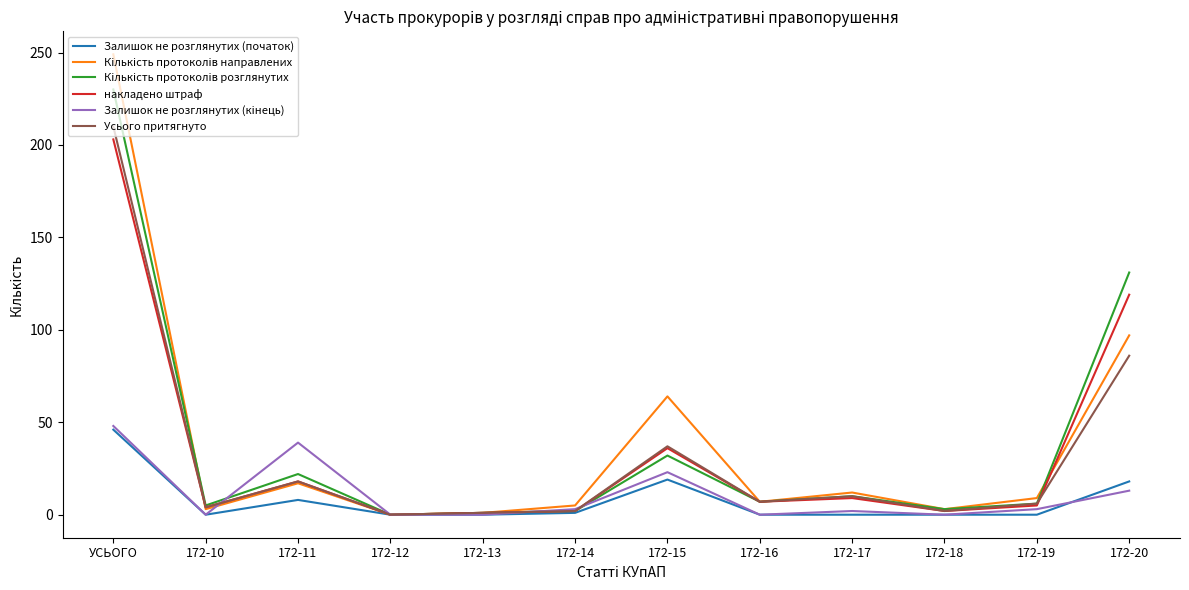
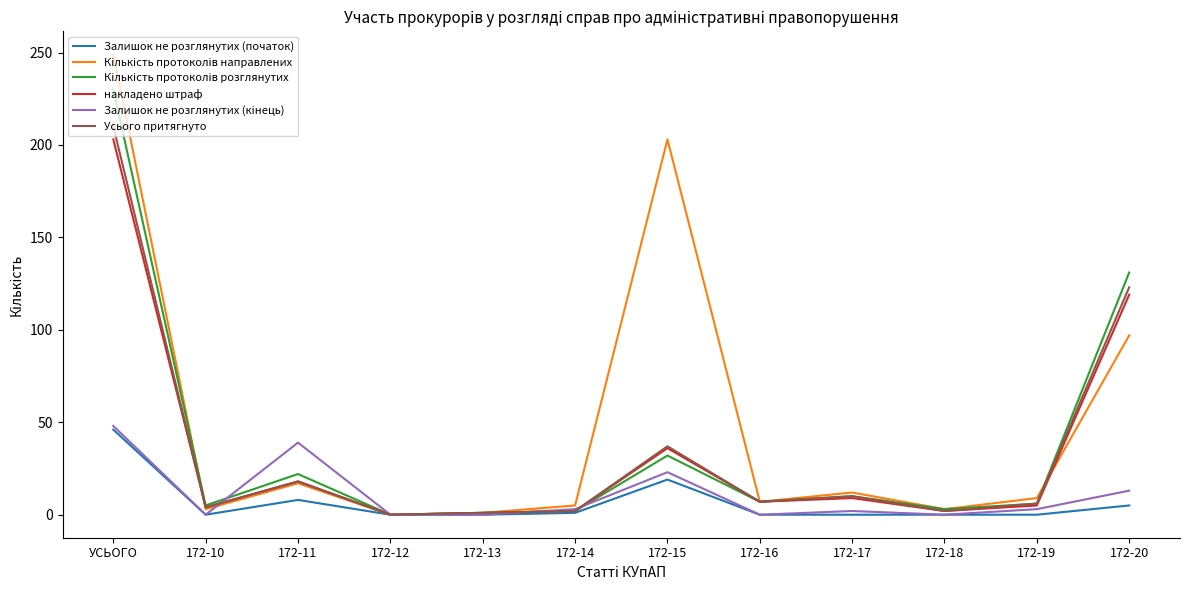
  {
    "Залишок не розглянутих (початок)": {
      "УСЬОГО": 46,
      "172-11": 8,
      "172-15": 19,
      "172-17": 0,
      "172-19": 0,
-     "172-20": 18
+     "172-20": 5
    },
    "Кількість протоколів направлених": {
      "172-14": 5,
-     "172-15": 64,
+     "172-15": 203,
      "172-17": 12,
      "172-19": 9,
      "172-20": 97
    },
    "Кількість протоколів розглянутих": {
      "172-11": 22,
      "172-15": 32,
      "172-20": 131
    },
    "накладено штраф": {
      "УСЬОГО": 203,
      "172-20": 119
    },
    "Залишок не розглянутих (кінець)": {
      "УСЬОГО": 48,
      "172-11": 39,
      "172-15": 23,
      "172-17": 2,
      "172-19": 3,
      "172-20": 13
    },
    "Усього притягнуто": {
-     "172-20": 86
+     "172-20": 123
    }
  }
